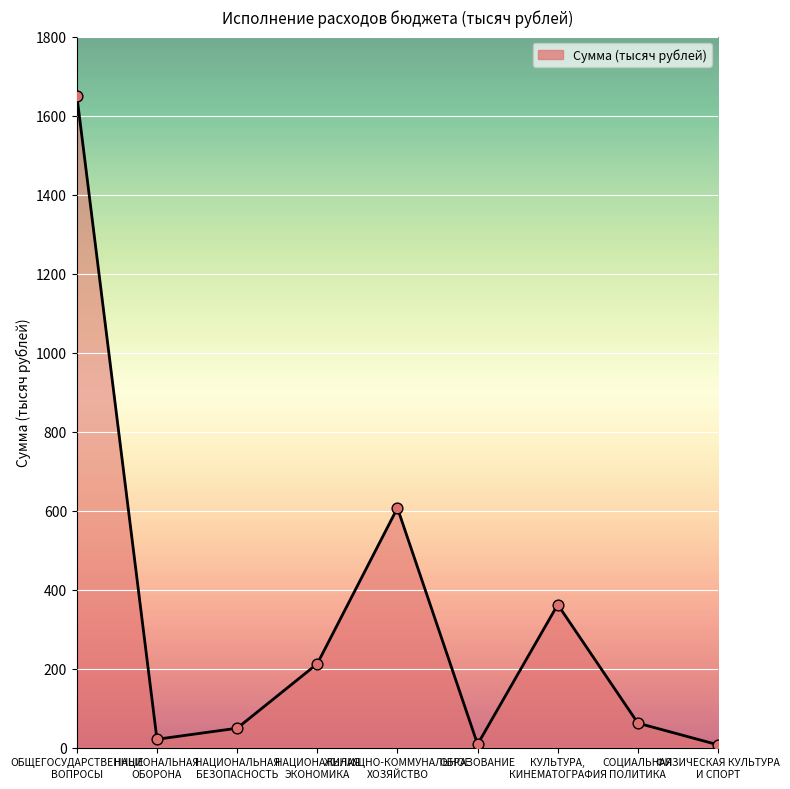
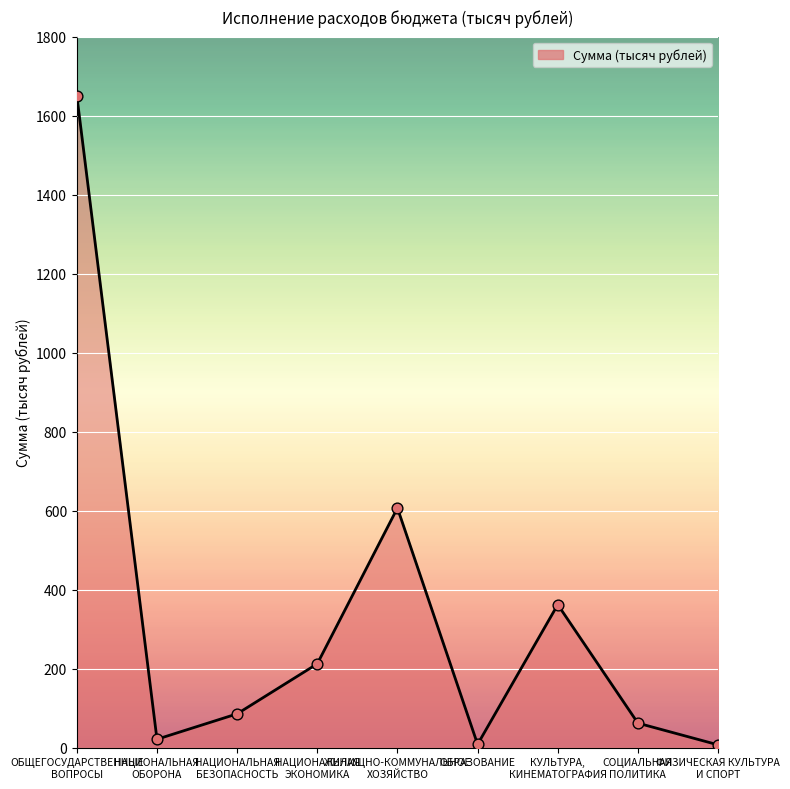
  {
-   "НАЦИОНАЛЬНАЯ БЕЗОПАСНОСТЬ": 50,
+   "НАЦИОНАЛЬНАЯ БЕЗОПАСНОСТЬ": 90,
    "КУЛЬТУРА, КИНЕМАТОГРАФИЯ": 360,
    "ФИЗИЧЕСКАЯ КУЛЬТУРА И СПОРТ": 10
  }
